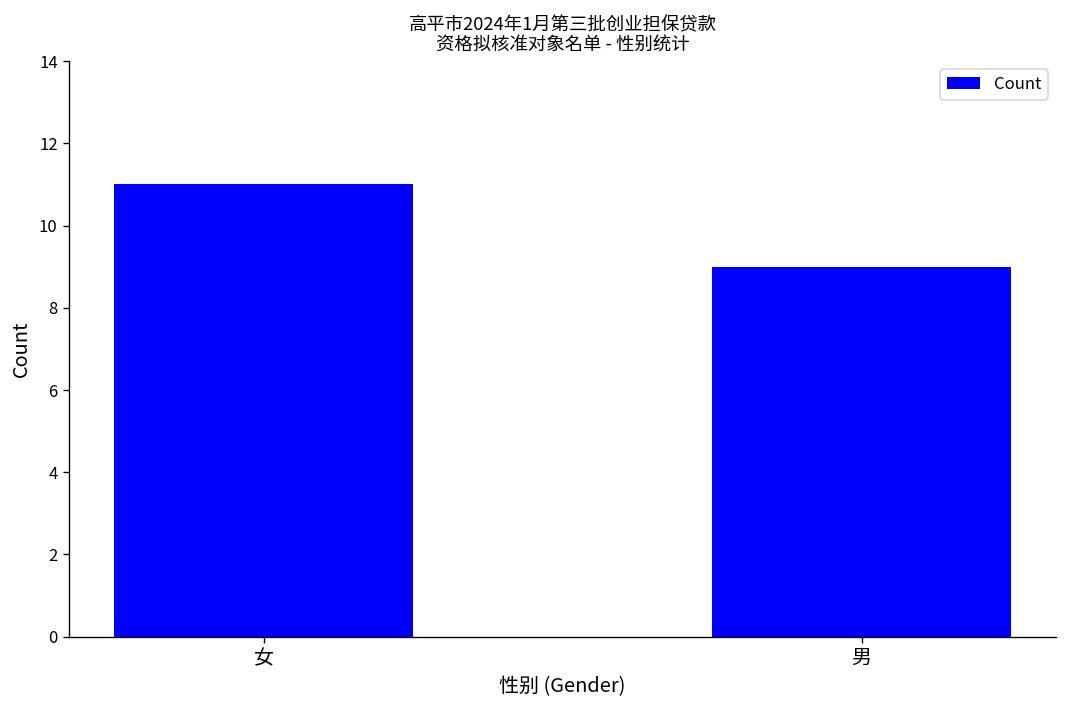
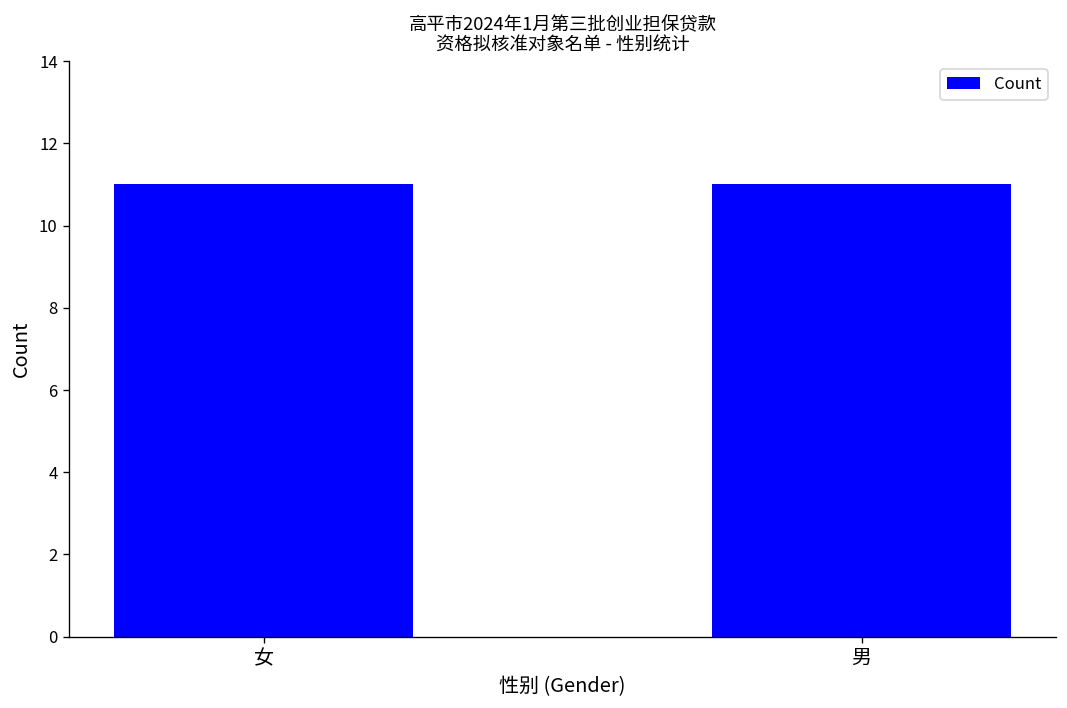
  {
    "女": 11,
-   "男": 9
+   "男": 11
  }
